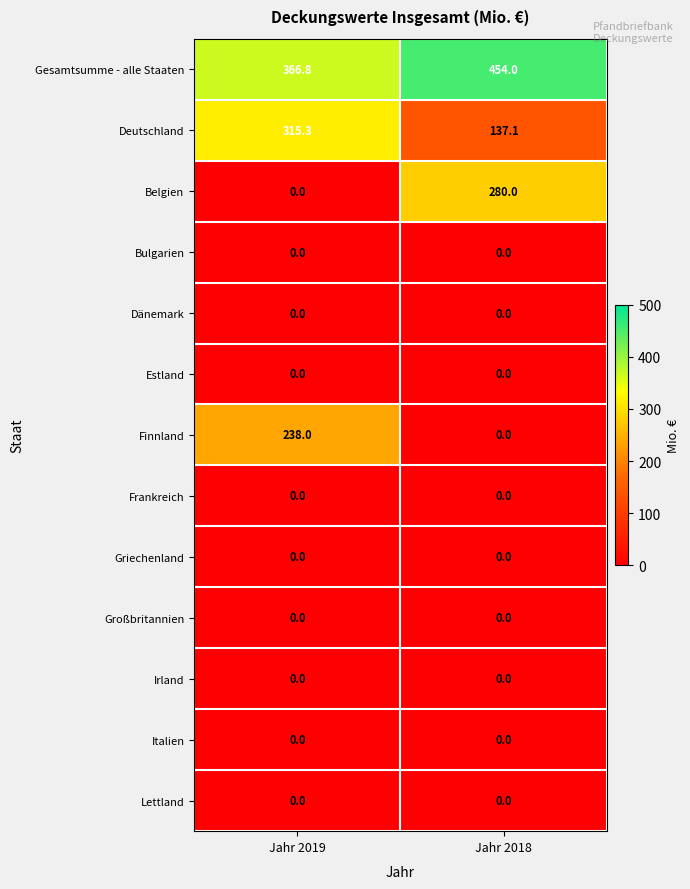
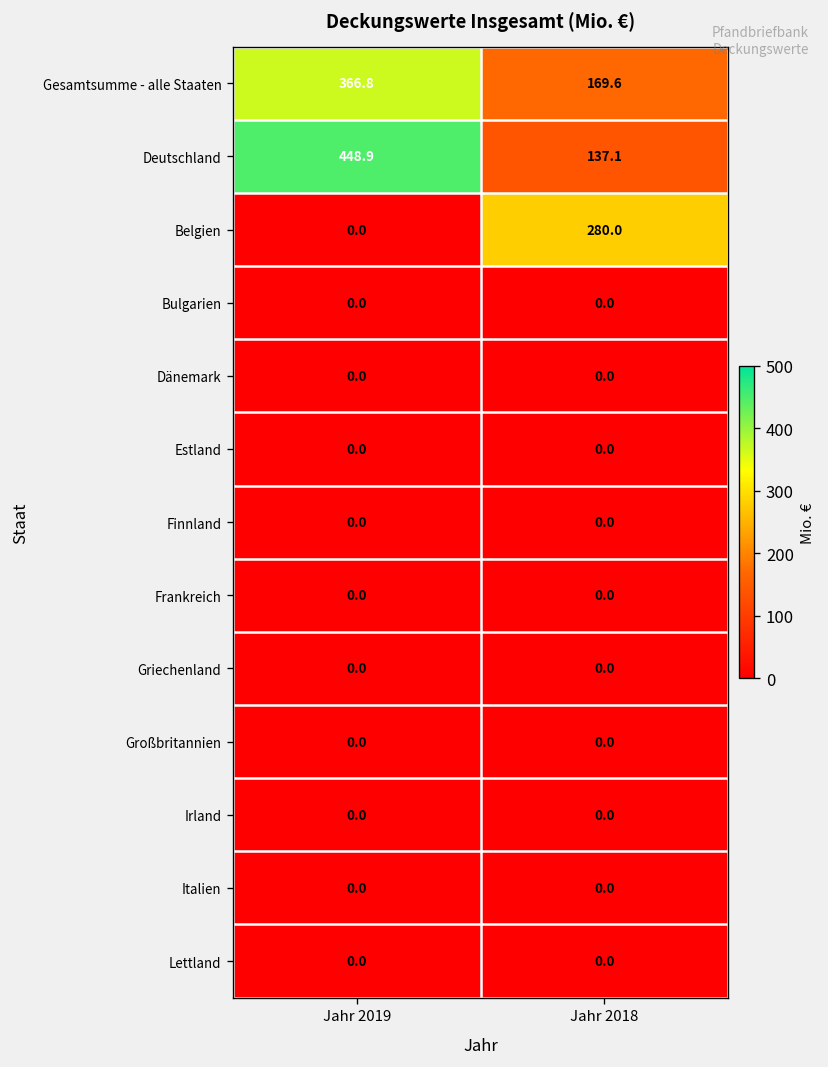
  {
    "Gesamtsumme - alle Staaten": {
      "Jahr 2019": 366.8,
-     "Jahr 2018": 454.0
+     "Jahr 2018": 169.6
    },
    "Deutschland": {
-     "Jahr 2019": 315.3,
+     "Jahr 2019": 448.9,
      "Jahr 2018": 137.1
    },
    "Belgien": {
      "Jahr 2019": 0.0,
      "Jahr 2018": 280.0
    },
    "Bulgarien": {
      "Jahr 2019": 0.0,
      "Jahr 2018": 0.0
    },
    "Dänemark": {
      "Jahr 2019": 0.0,
      "Jahr 2018": 0.0
    },
    "Estland": {
      "Jahr 2019": 0.0,
      "Jahr 2018": 0.0
    },
    "Finnland": {
-     "Jahr 2019": 238.0,
+     "Jahr 2019": 0.0,
      "Jahr 2018": 0.0
    },
    "Frankreich": {
      "Jahr 2019": 0.0,
      "Jahr 2018": 0.0
    },
    "Griechenland": {
      "Jahr 2019": 0.0,
      "Jahr 2018": 0.0
    },
    "Großbritannien": {
      "Jahr 2019": 0.0,
      "Jahr 2018": 0.0
    },
    "Irland": {
      "Jahr 2019": 0.0,
      "Jahr 2018": 0.0
    },
    "Italien": {
      "Jahr 2019": 0.0,
      "Jahr 2018": 0.0
    },
    "Lettland": {
      "Jahr 2019": 0.0,
      "Jahr 2018": 0.0
    }
  }
